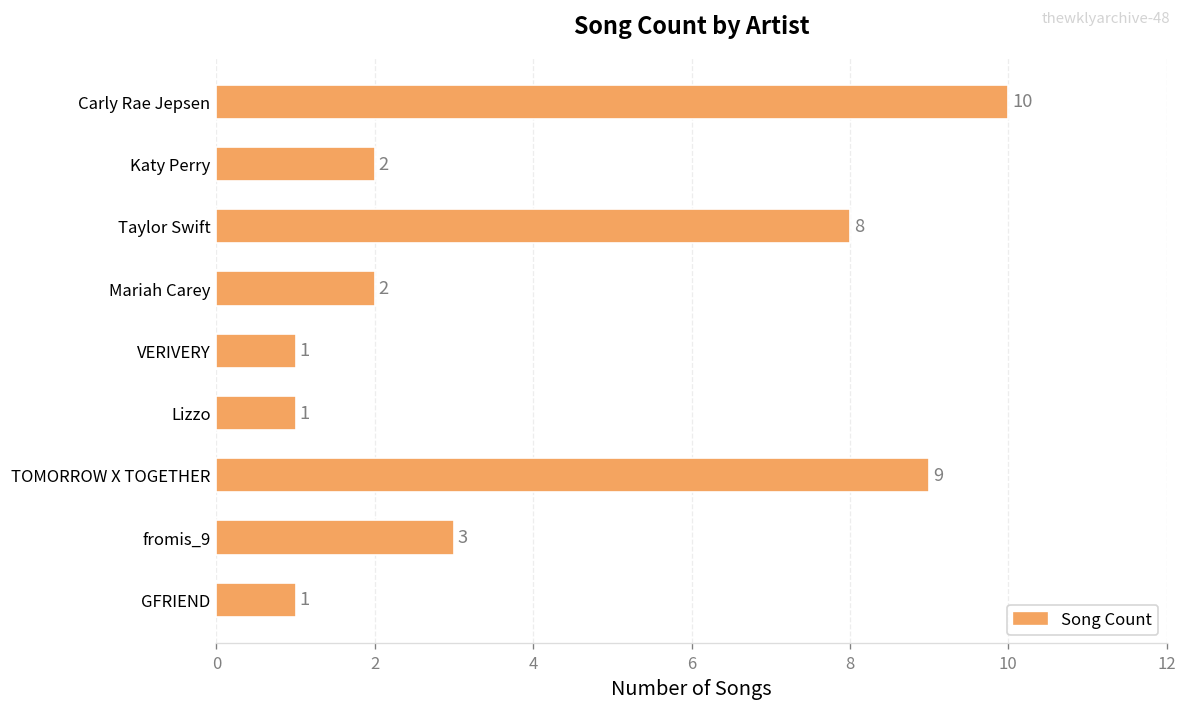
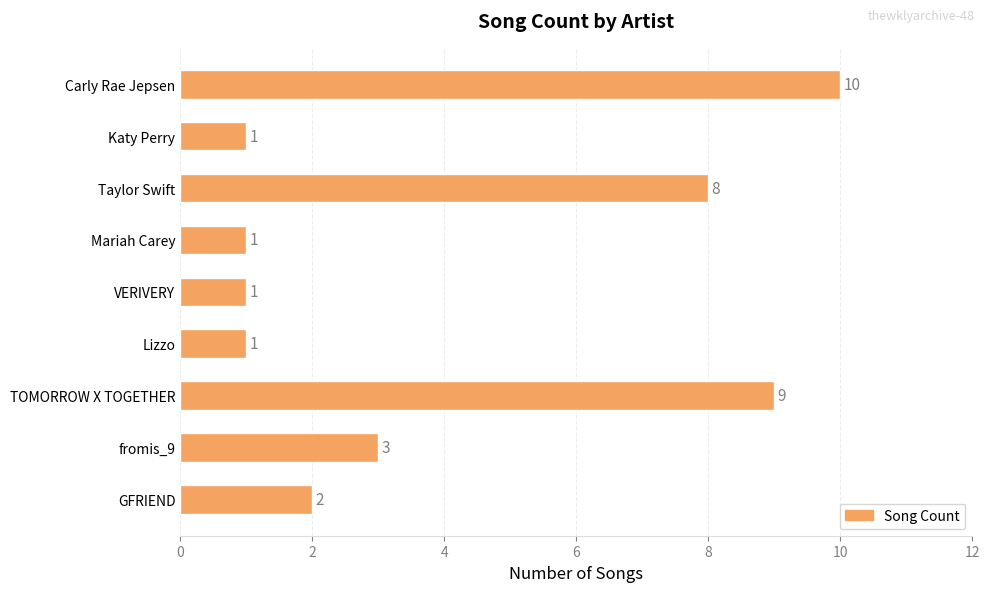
  {
    "Carly Rae Jepsen": 10,
-   "Katy Perry": 2,
+   "Katy Perry": 1,
    "Taylor Swift": 8,
-   "Mariah Carey": 2,
+   "Mariah Carey": 1,
    "VERIVERY": 1,
    "Lizzo": 1,
    "TOMORROW X TOGETHER": 9,
    "fromis_9": 3,
-   "GFRIEND": 1
+   "GFRIEND": 2
  }
